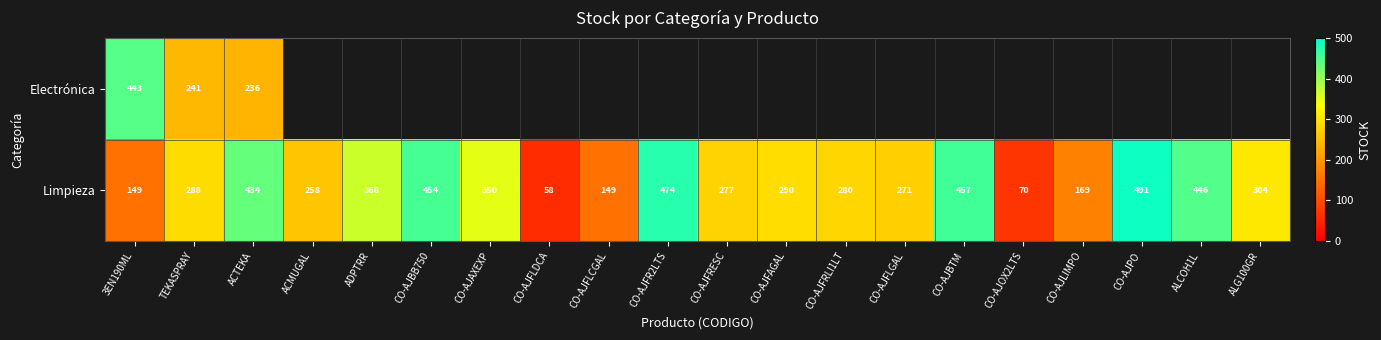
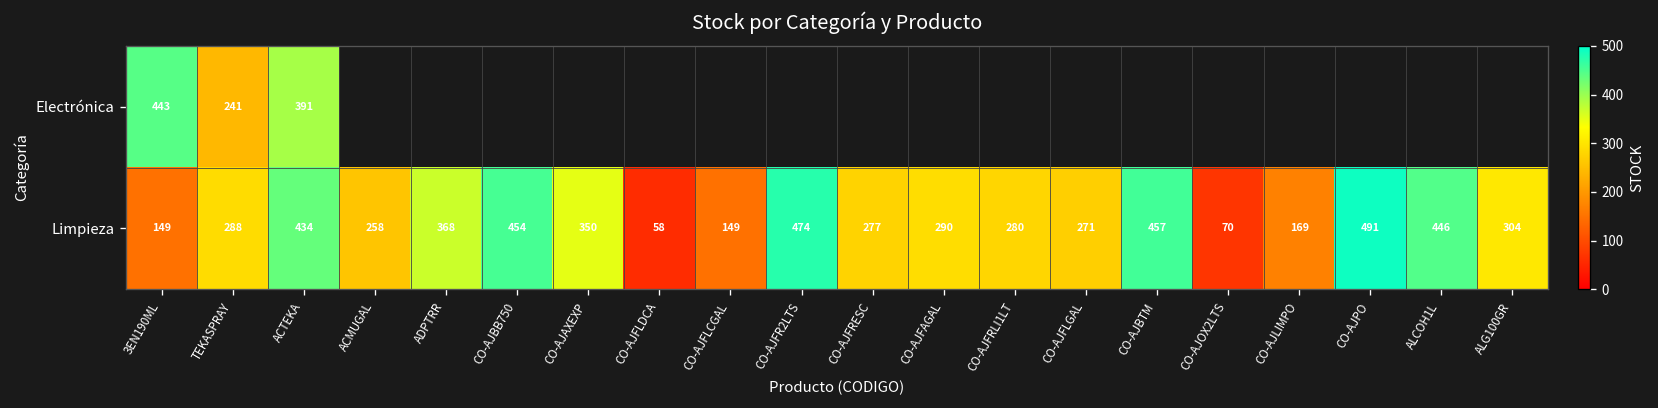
  {
    "Electrónica": {
      "3EN190ML": 443,
      "TEKASPRAY": 241,
-     "ACTEKA": 236
+     "ACTEKA": 391
    },
    "Limpieza": {
      "3EN190ML": 149,
      "TEKASPRAY": 288,
      "ACTEKA": 434,
      "ACMUGAL": 258,
      "ADPTRR": 368,
      "CO-AJBB750": 454,
      "CO-AJAXEXP": 350,
      "CO-AJFLDCA": 58,
      "CO-AJFLCGAL": 149,
      "CO-AJFR2LTS": 474,
      "CO-AJFRESC": 277,
      "CO-AJFAGAL": 290,
      "CO-AJFRLI1LT": 280,
      "CO-AJFLGAL": 271,
      "CO-AJBTM": 457,
      "CO-AJOX2LTS": 70,
      "CO-AJLIMPO": 169,
      "CO-AJPO": 491,
      "ALCOH1L": 446,
      "ALG100GR": 304
    }
  }
